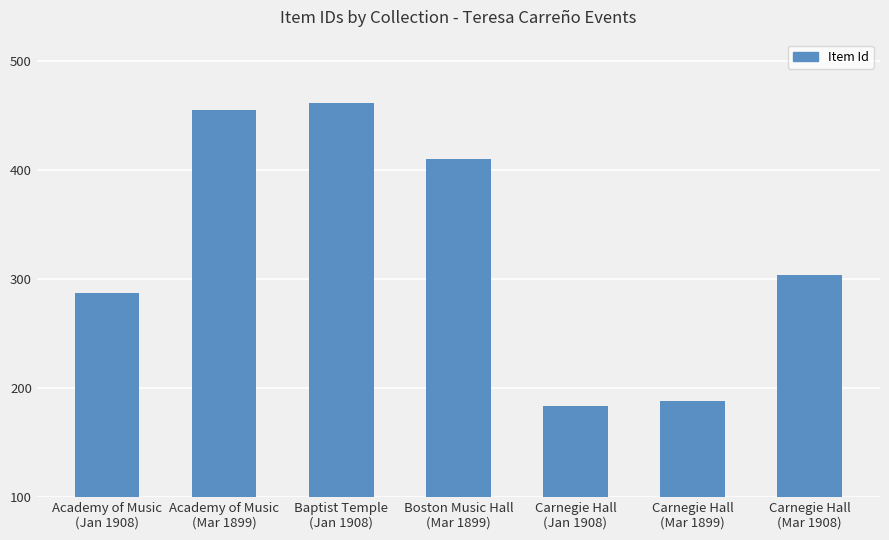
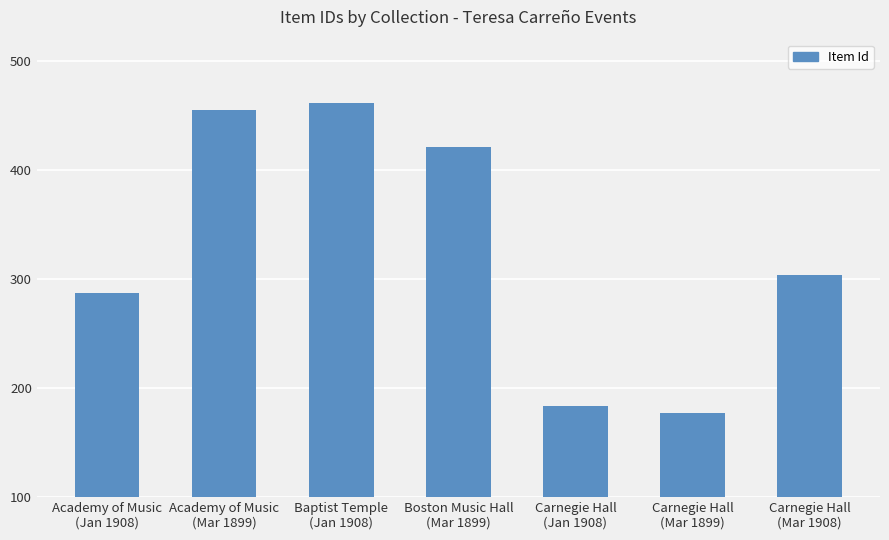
  {
    "Academy of Music (Jan 1908)": 287,
    "Academy of Music (Mar 1899)": 455,
    "Baptist Temple (Jan 1908)": 462,
-   "Boston Music Hall (Mar 1899)": 410,
+   "Boston Music Hall (Mar 1899)": 421,
    "Carnegie Hall (Jan 1908)": 184,
-   "Carnegie Hall (Mar 1899)": 188,
+   "Carnegie Hall (Mar 1899)": 177,
    "Carnegie Hall (Mar 1908)": 304
  }
